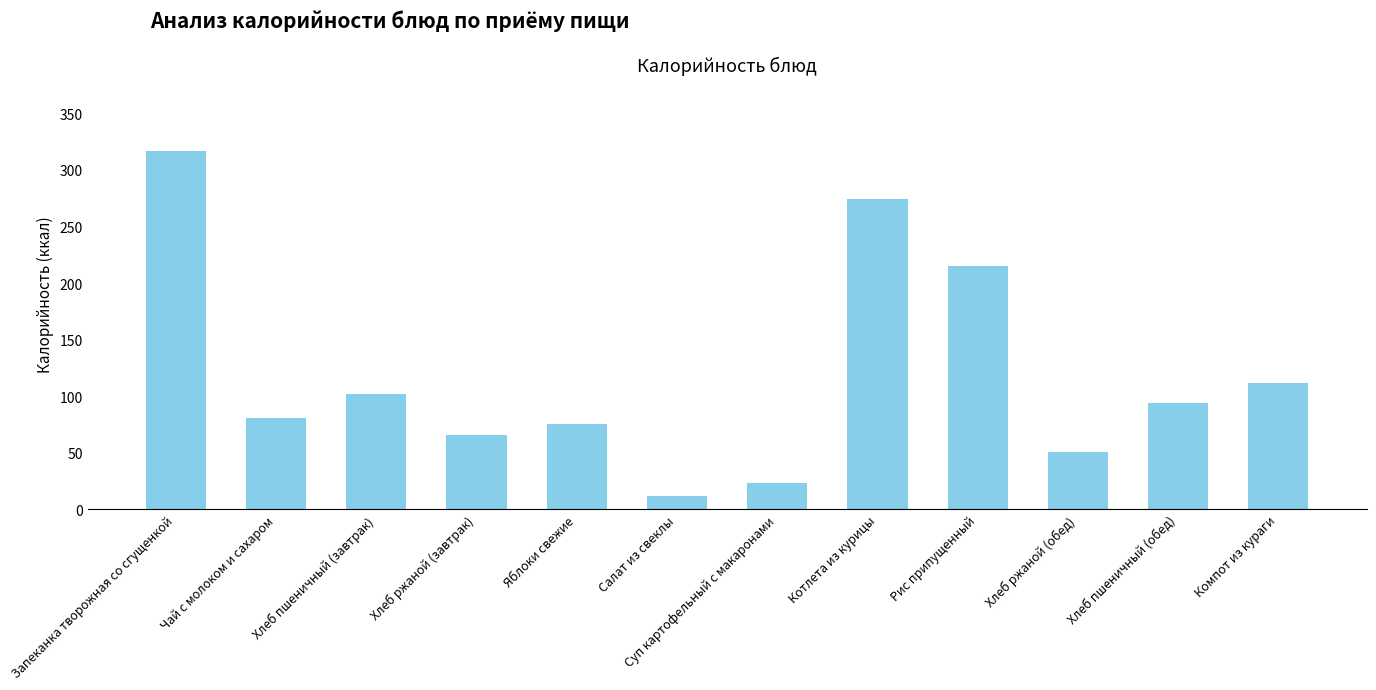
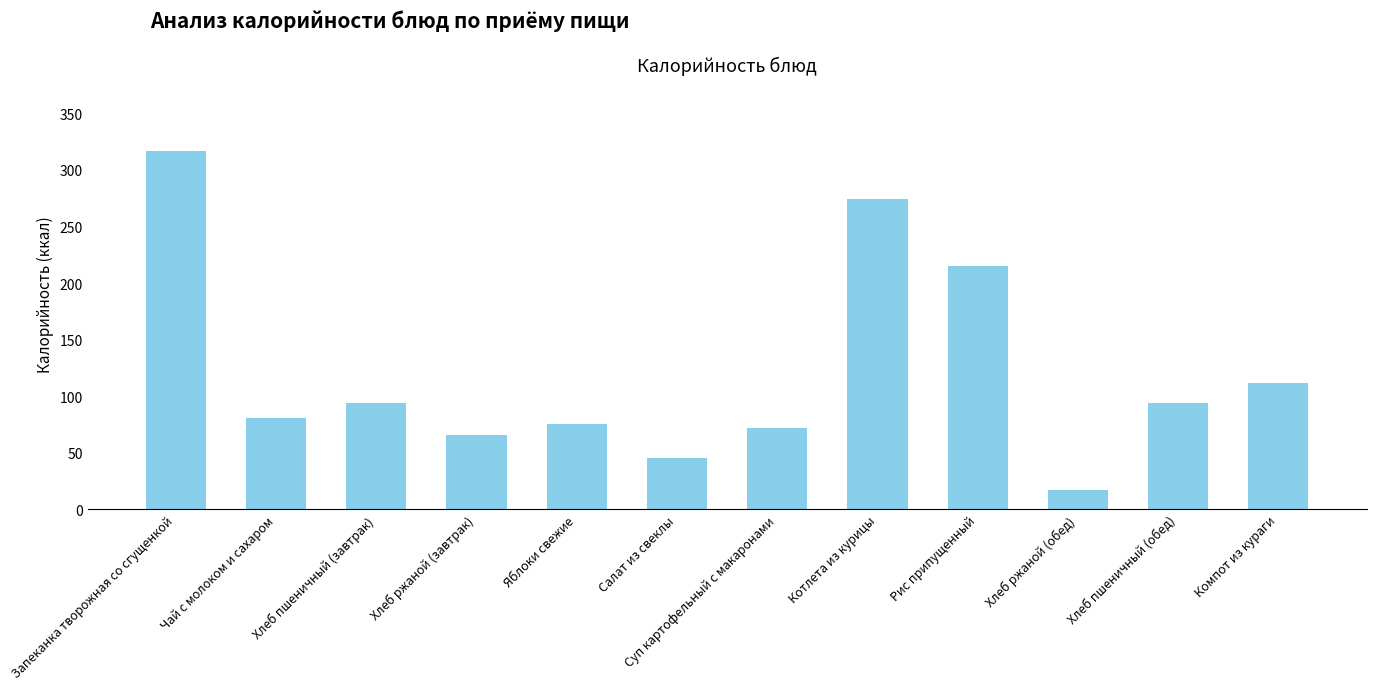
  {
    "Запеканка творожная со сгущенкой": 317,
    "Чай с молоком и сахаром": 81,
-   "Хлеб пшеничный (завтрак)": 102,
+   "Хлеб пшеничный (завтрак)": 94,
    "Хлеб ржаной (завтрак)": 66,
    "Яблоки свежие": 75,
-   "Салат из свеклы": 12,
-   "Суп картофельный с макаронами": 23,
+   "Салат из свеклы": 45,
+   "Суп картофельный с макаронами": 72,
    "Котлета из курицы": 274,
    "Рис припущенный": 215,
-   "Хлеб ржаной (обед)": 51,
+   "Хлеб ржаной (обед)": 17,
    "Хлеб пшеничный (обед)": 94,
    "Компот из кураги": 112
  }
